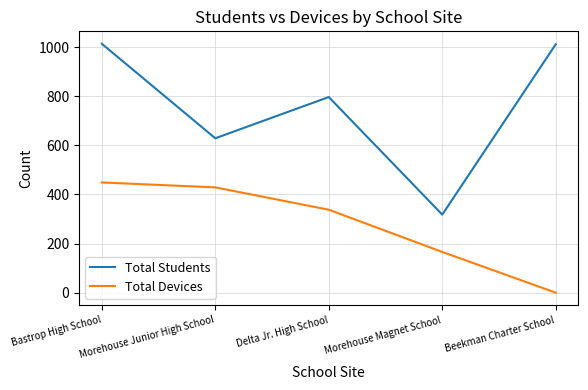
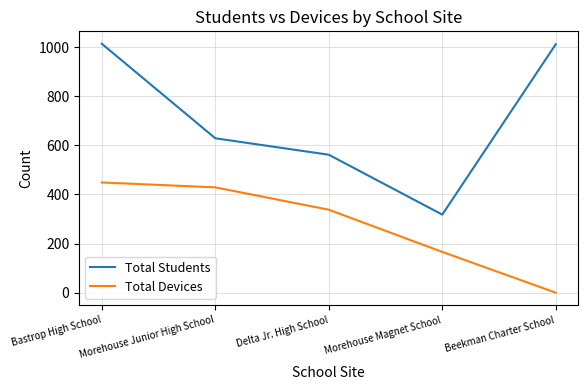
  {
    "Total Students": {
      "Bastrop High School": 1010,
      "Morehouse Junior High School": 630,
-     "Delta Jr. High School": 800,
+     "Delta Jr. High School": 560,
      "Morehouse Magnet School": 320,
      "Beekman Charter School": 1010
    },
    "Total Devices": {
      "Bastrop High School": 450,
      "Morehouse Junior High School": 430,
      "Delta Jr. High School": 340,
      "Morehouse Magnet School": 170,
      "Beekman Charter School": 0
    }
  }
